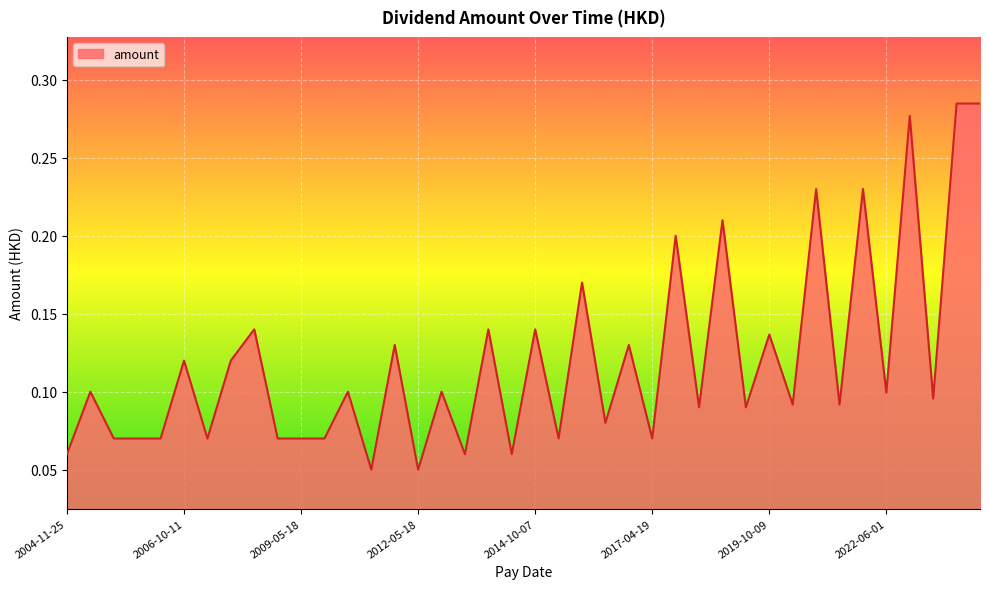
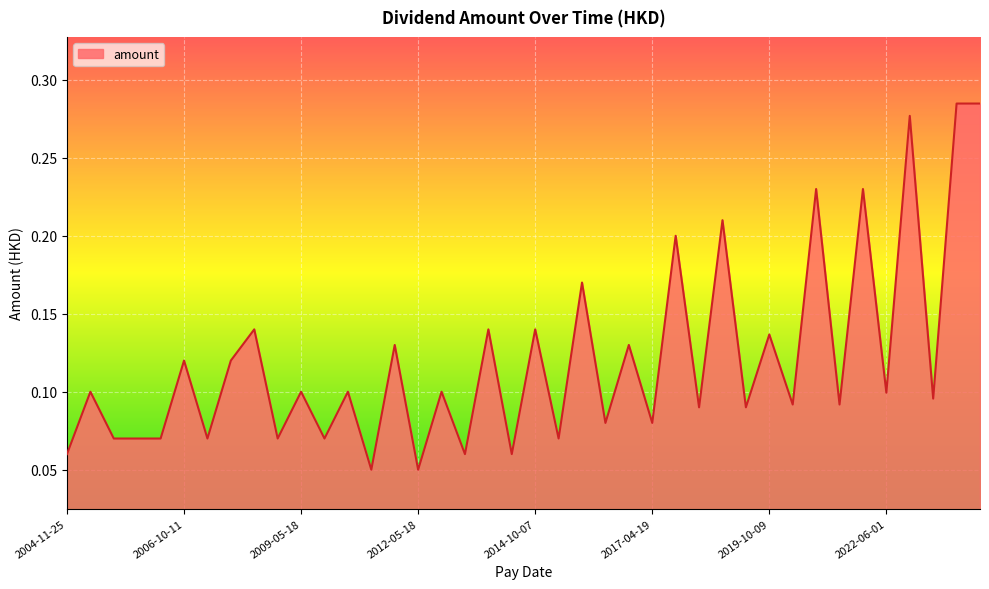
  {
    "2004-11-25": 0.06,
    "2006-10-11": 0.12,
-   "2009-05-18": 0.07,
+   "2009-05-18": 0.10,
    "2012-05-18": 0.05,
    "2014-10-07": 0.14,
-   "2017-04-19": 0.07,
+   "2017-04-19": 0.08,
    "2019-10-09": 0.137,
    "2022-06-01": 0.10
  }
